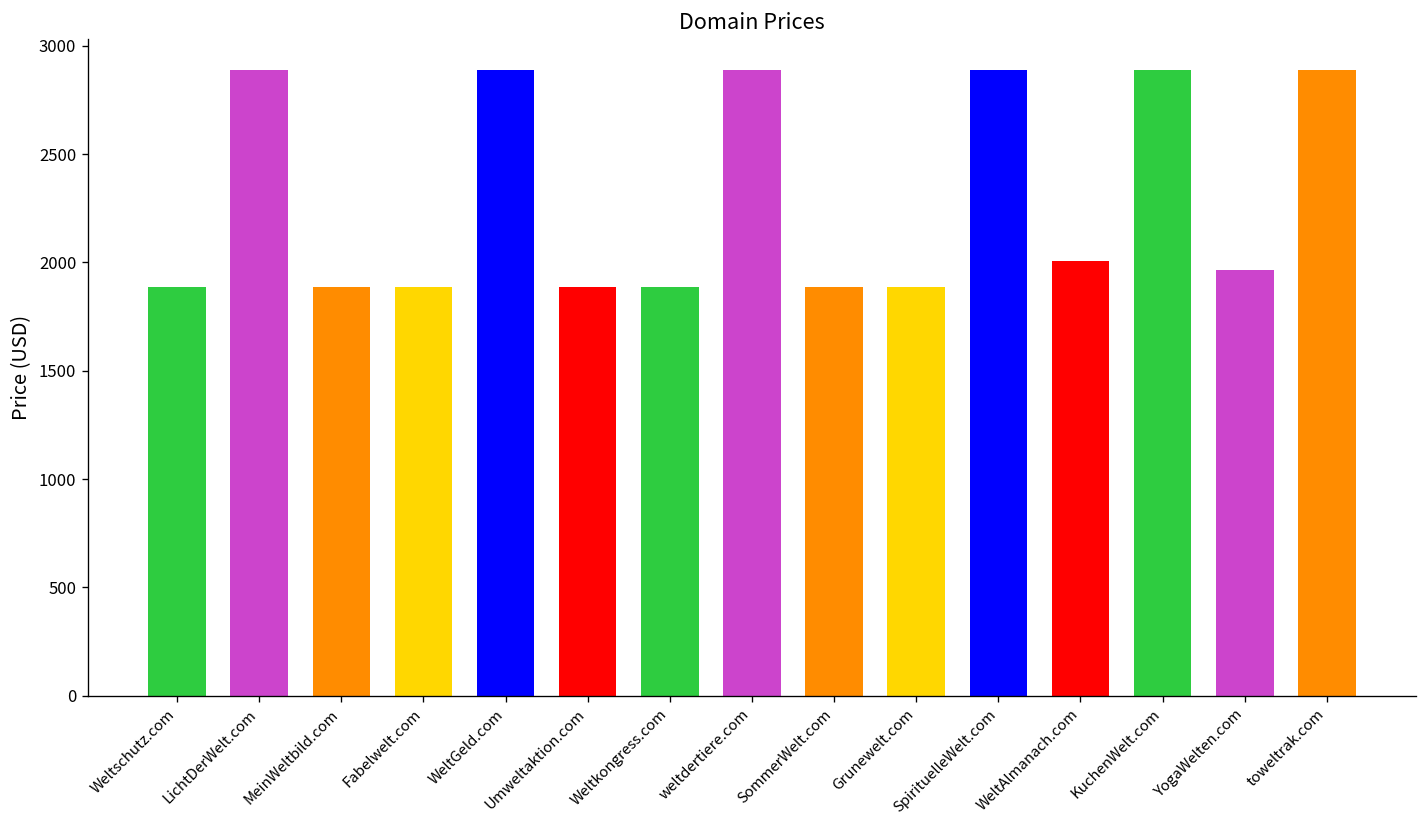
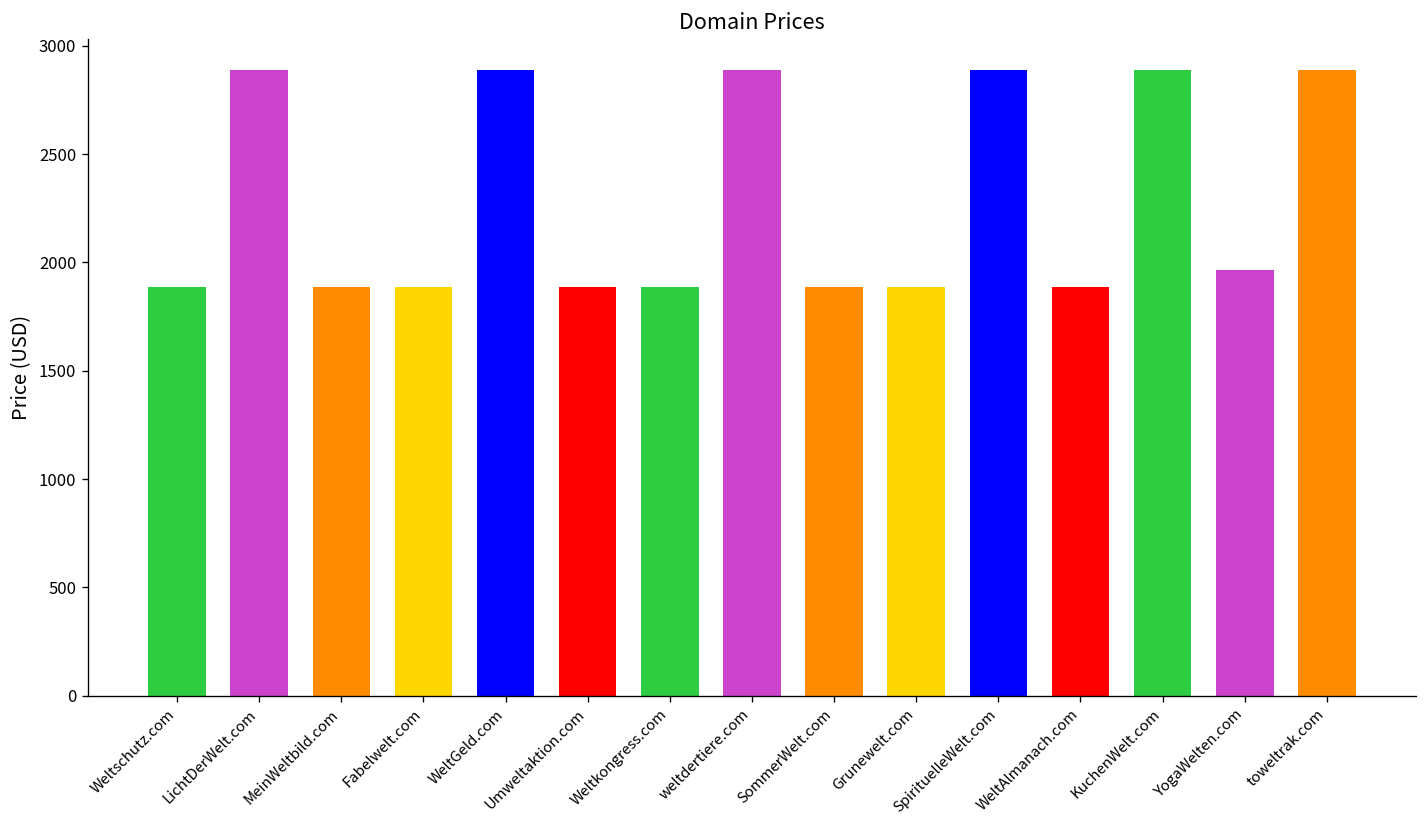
  {
    "Weltschutz.com": 1890,
    "LichtDerWelt.com": 2890,
    "MeinWeltbild.com": 1890,
    "Fabelwelt.com": 1890,
    "WeltGeld.com": 2890,
    "Umweltaktion.com": 1890,
    "Weltkongress.com": 1890,
    "weltdertiere.com": 2890,
    "SommerWelt.com": 1890,
    "Grunewelt.com": 1890,
    "SpirituelleWelt.com": 2890,
-   "WeltAlmanach.com": 2010,
+   "WeltAlmanach.com": 1890,
    "KuchenWelt.com": 2890,
    "YogaWelten.com": 1970,
    "toweltrak.com": 2890
  }
